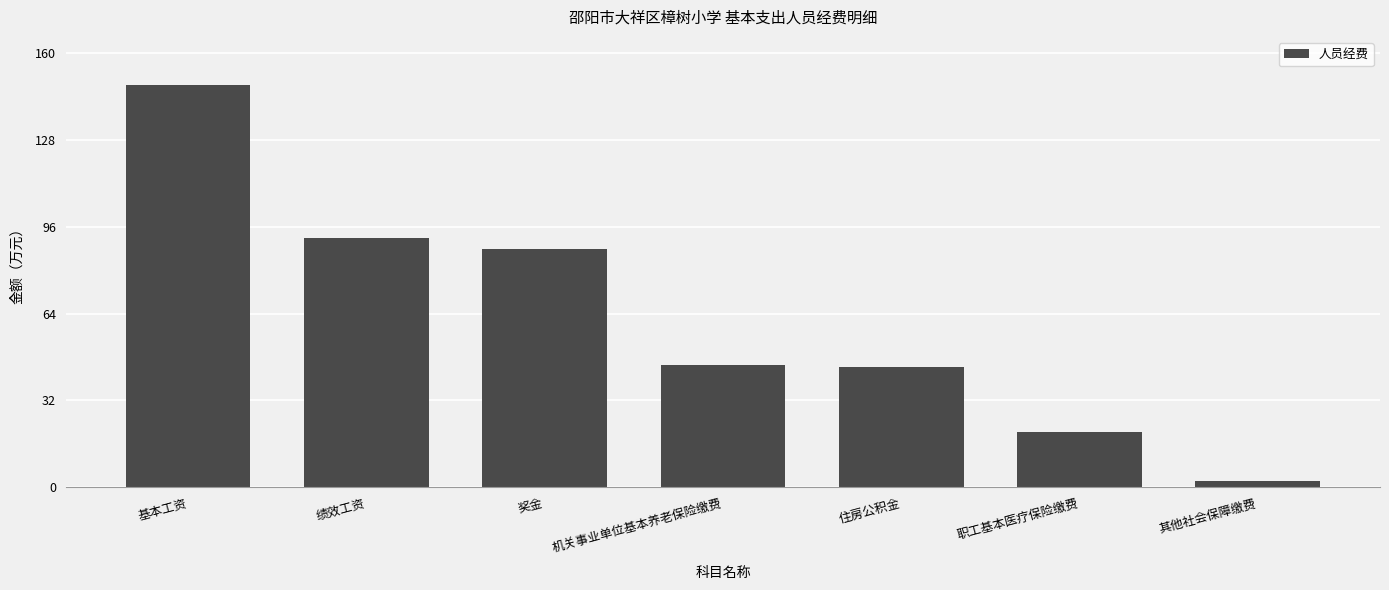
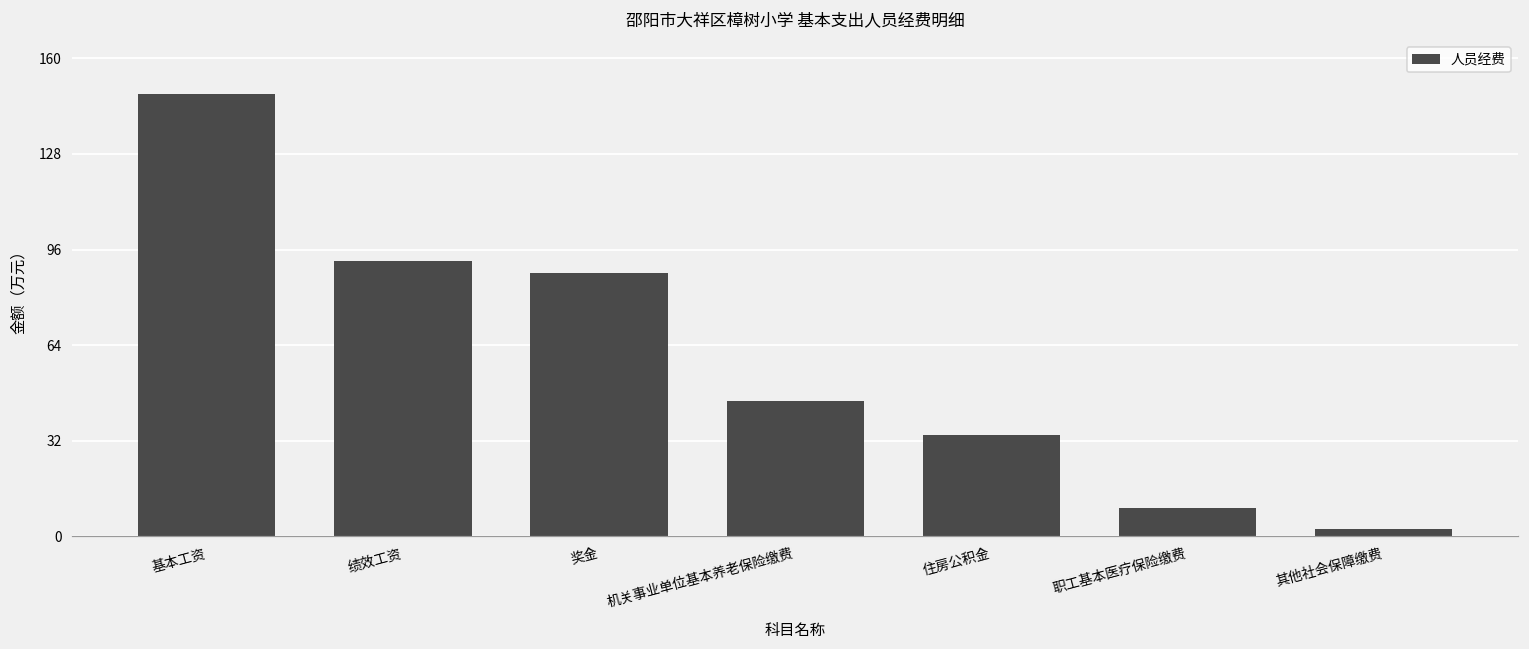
  {
    "基本工资": 148,
    "绩效工资": 92,
    "奖金": 88,
    "机关事业单位基本养老保险缴费": 45,
-   "住房公积金": 44,
-   "职工基本医疗保险缴费": 20,
+   "住房公积金": 34,
+   "职工基本医疗保险缴费": 9,
    "其他社会保障缴费": 2
  }
